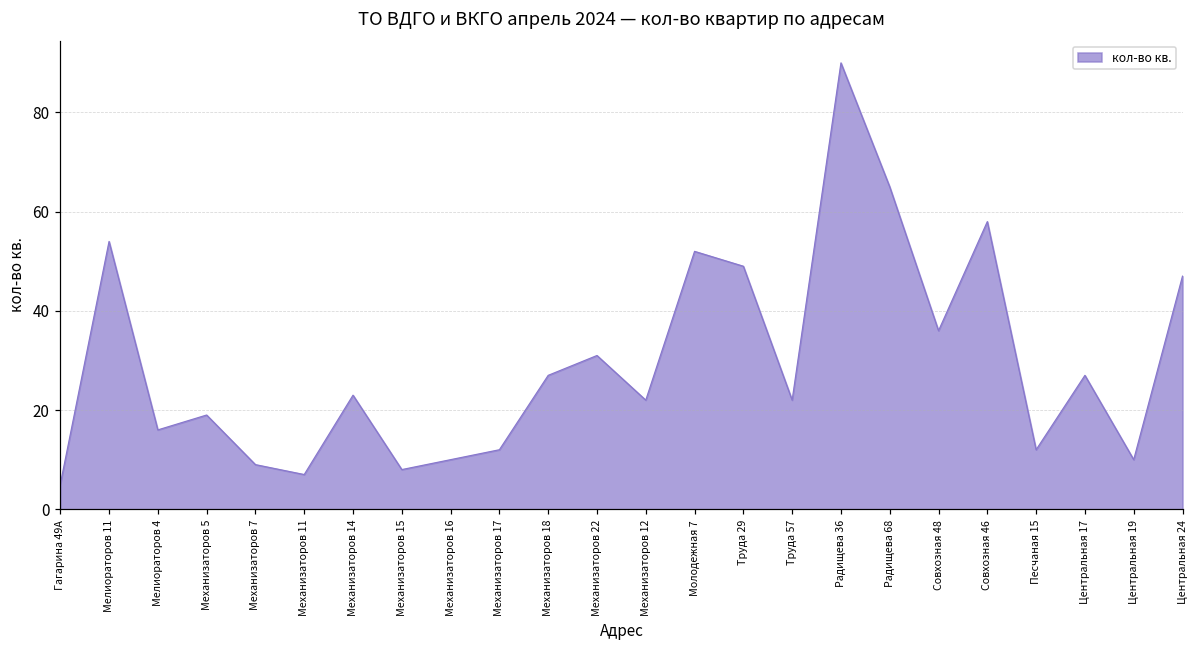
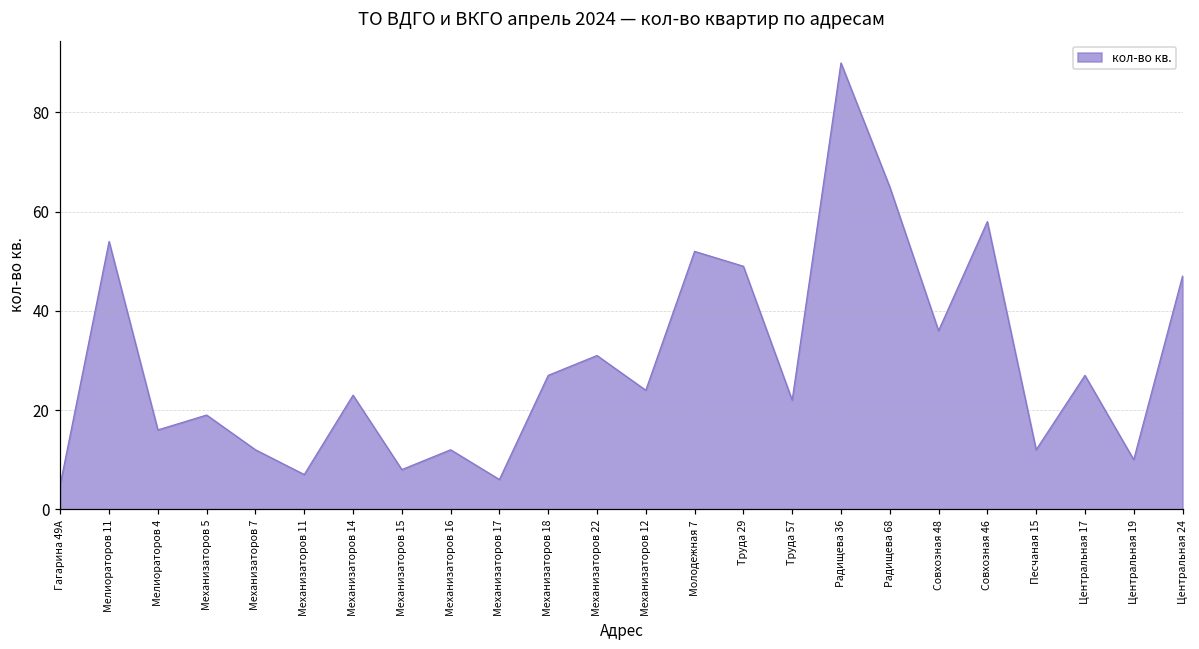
  {
    "Гагарина 49А": 5,
    "Мелиораторов 11": 54,
    "Мелиораторов 4": 16,
    "Механизаторов 5": 19,
-   "Механизаторов 7": 9,
+   "Механизаторов 7": 12,
    "Механизаторов 11": 7,
    "Механизаторов 14": 23,
    "Механизаторов 15": 8,
-   "Механизаторов 16": 10,
-   "Механизаторов 17": 12,
+   "Механизаторов 16": 12,
+   "Механизаторов 17": 6,
    "Механизаторов 18": 27,
    "Механизаторов 22": 31,
-   "Механизаторов 12": 22,
+   "Механизаторов 12": 24,
    "Молодежная 7": 52,
    "Труда 29": 49,
    "Труда 57": 22,
    "Радищева 36": 90,
    "Радищева 68": 65,
    "Совхозная 48": 36,
    "Совхозная 46": 58,
    "Песчаная 15": 12,
    "Центральная 17": 27,
    "Центральная 19": 10,
    "Центральная 24": 47
  }
